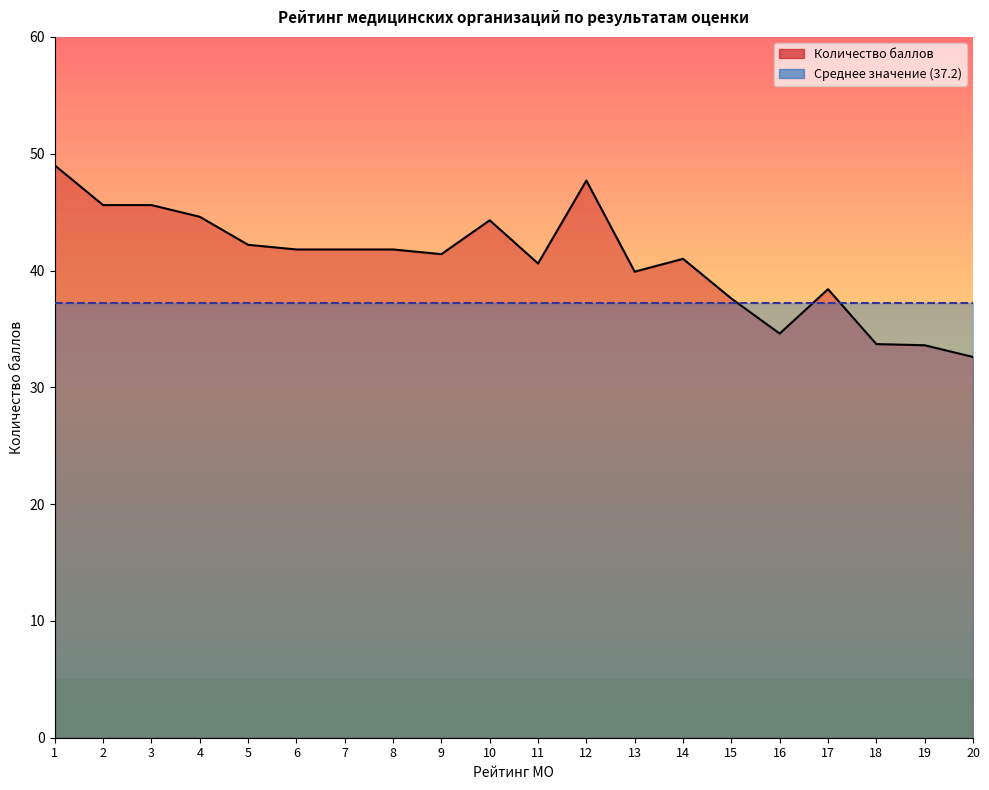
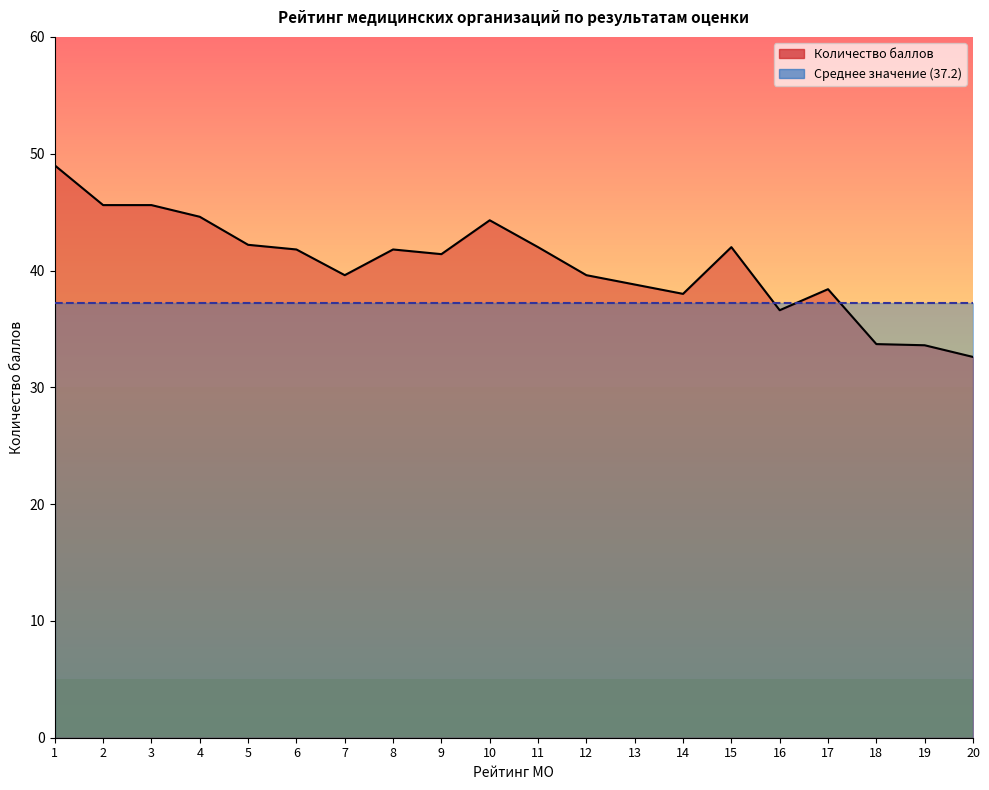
  {
    "Количество баллов": {
      "1": 49.0,
      "2": 45.6,
      "3": 45.6,
      "4": 44.6,
      "5": 42.2,
      "6": 41.8,
-     "7": 41.8,
+     "7": 39.6,
      "8": 41.8,
      "9": 41.4,
      "10": 44.3,
-     "11": 40.6,
-     "12": 47.7,
-     "13": 39.9,
-     "14": 41,
-     "15": 37.6,
-     "16": 34.6,
+     "11": 42.0,
+     "12": 39.6,
+     "13": 38.8,
+     "14": 38,
+     "15": 42.0,
+     "16": 36.6,
      "17": 38.4,
      "18": 33.7,
      "19": 33.6,
      "20": 32.6
    }
  }
